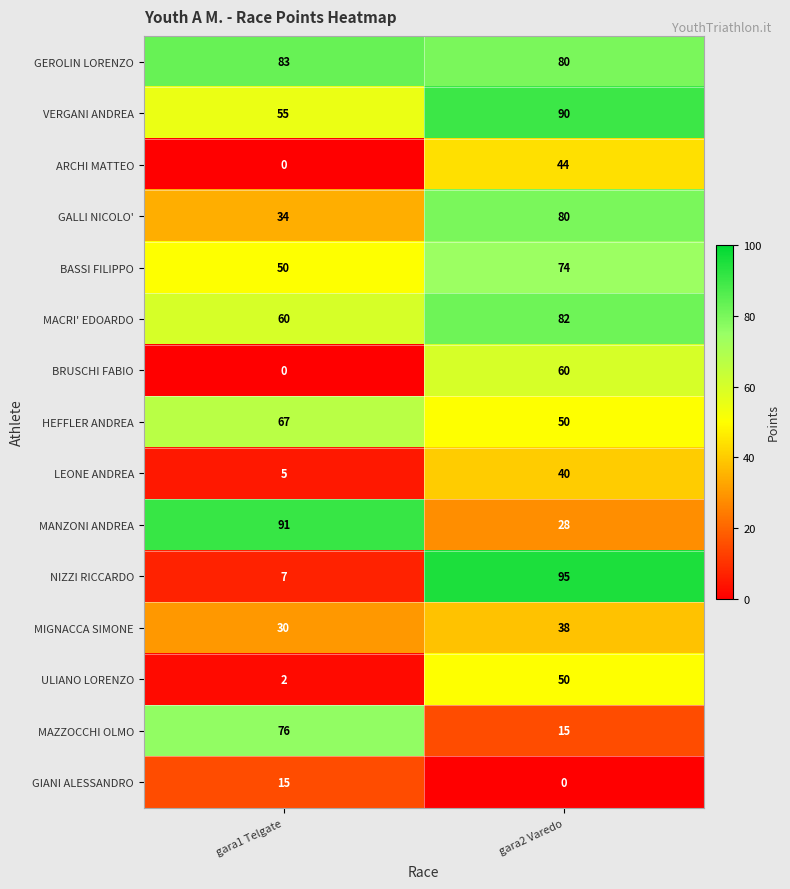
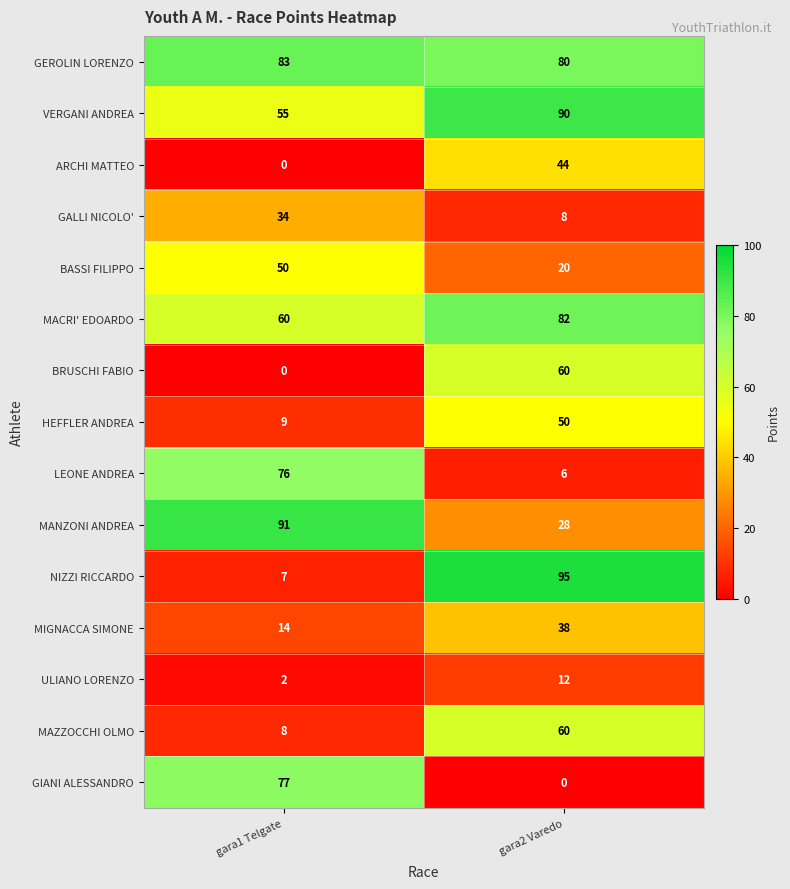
  {
    "GEROLIN LORENZO": {
      "gara1 Telgate": 83,
      "gara2 Varedo": 80
    },
    "VERGANI ANDREA": {
      "gara1 Telgate": 55,
      "gara2 Varedo": 90
    },
    "ARCHI MATTEO": {
      "gara1 Telgate": 0,
      "gara2 Varedo": 44
    },
    "GALLI NICOLO'": {
      "gara1 Telgate": 34,
-     "gara2 Varedo": 80
+     "gara2 Varedo": 8
    },
    "BASSI FILIPPO": {
      "gara1 Telgate": 50,
-     "gara2 Varedo": 74
+     "gara2 Varedo": 20
    },
    "MACRI' EDOARDO": {
      "gara1 Telgate": 60,
      "gara2 Varedo": 82
    },
    "BRUSCHI FABIO": {
      "gara1 Telgate": 0,
      "gara2 Varedo": 60
    },
    "HEFFLER ANDREA": {
-     "gara1 Telgate": 67,
+     "gara1 Telgate": 9,
      "gara2 Varedo": 50
    },
    "LEONE ANDREA": {
-     "gara1 Telgate": 5,
-     "gara2 Varedo": 40
+     "gara1 Telgate": 76,
+     "gara2 Varedo": 6
    },
    "MANZONI ANDREA": {
      "gara1 Telgate": 91,
      "gara2 Varedo": 28
    },
    "NIZZI RICCARDO": {
      "gara1 Telgate": 7,
      "gara2 Varedo": 95
    },
    "MIGNACCA SIMONE": {
-     "gara1 Telgate": 30,
+     "gara1 Telgate": 14,
      "gara2 Varedo": 38
    },
    "ULIANO LORENZO": {
      "gara1 Telgate": 2,
-     "gara2 Varedo": 50
+     "gara2 Varedo": 12
    },
    "MAZZOCCHI OLMO": {
-     "gara1 Telgate": 76,
-     "gara2 Varedo": 15
+     "gara1 Telgate": 8,
+     "gara2 Varedo": 60
    },
    "GIANI ALESSANDRO": {
-     "gara1 Telgate": 15,
+     "gara1 Telgate": 77,
      "gara2 Varedo": 0
    }
  }
